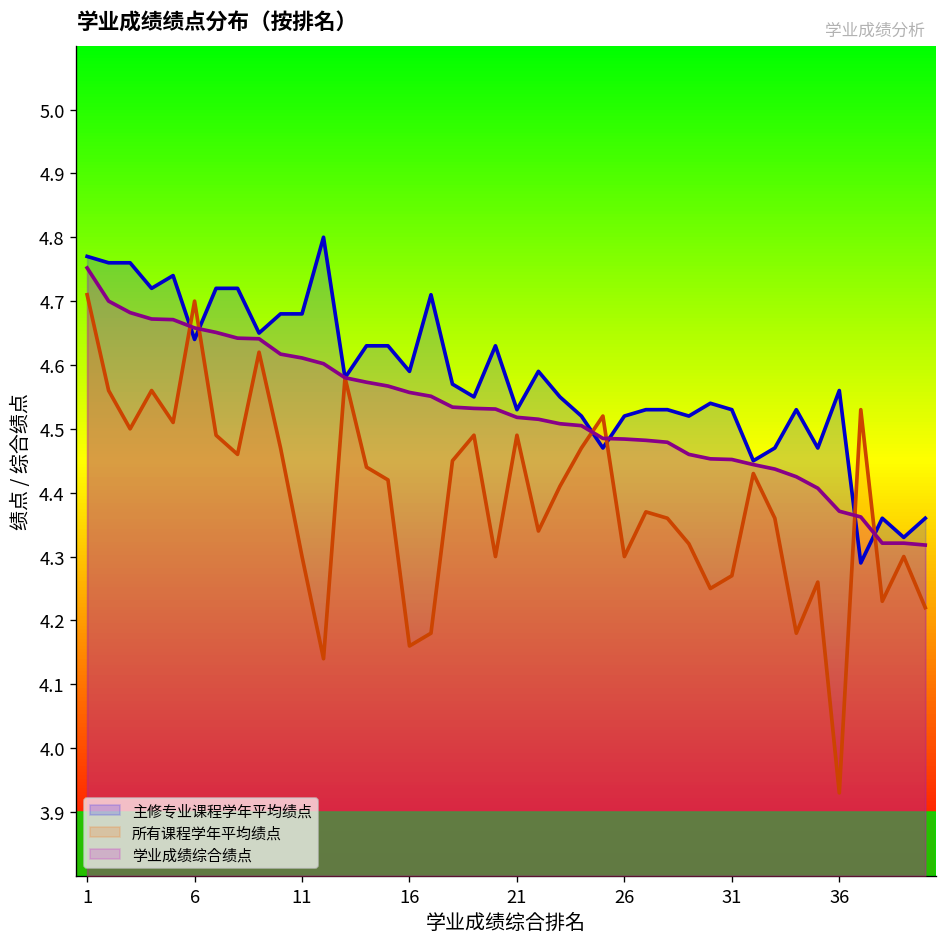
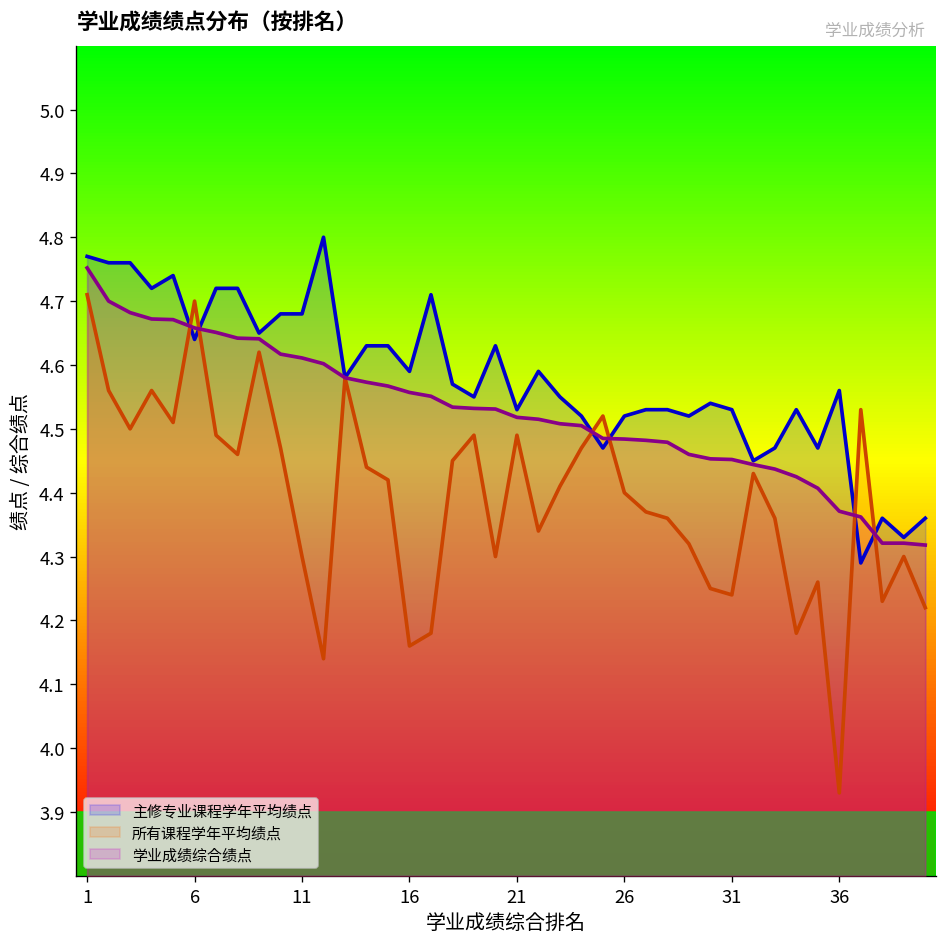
  {
    "所有课程学年平均绩点": {
      "1": 4.71,
      "6": 4.70,
      "11": 4.30,
      "16": 4.16,
      "21": 4.49,
-     "26": 4.3,
-     "31": 4.27,
+     "26": 4.4,
+     "31": 4.24,
      "36": 3.93
    }
  }
